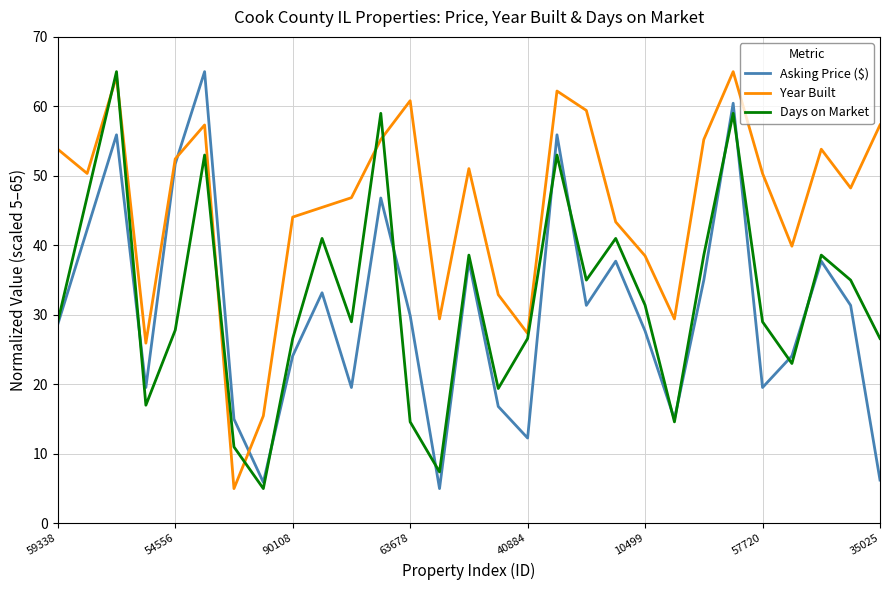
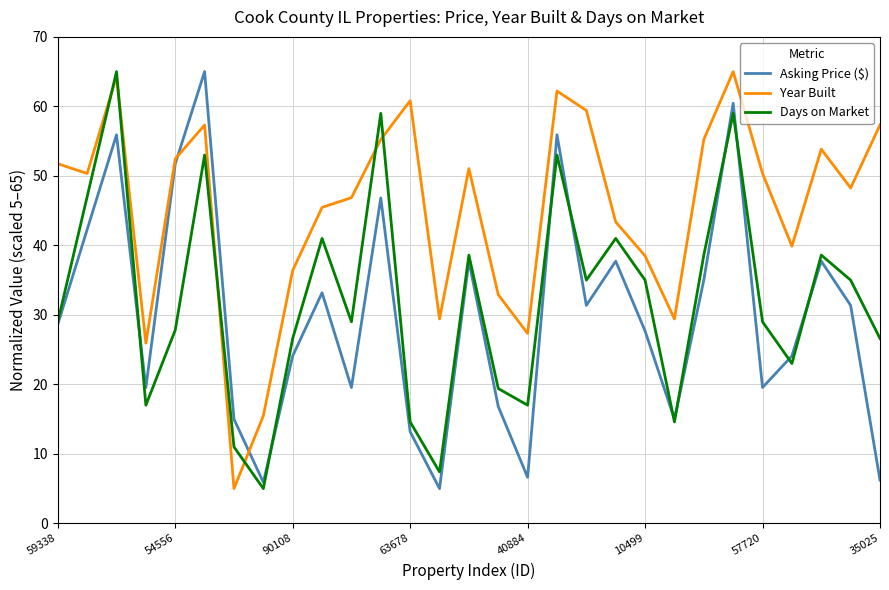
  {
    "Asking Price ($)": {
      "54556": 52,
      "90108": 24,
-     "63678": 30,
-     "40884": 12,
+     "63678": 13,
+     "40884": 7,
      "10499": 28,
      "57720": 20,
      "35025": 6
    },
    "Year Built": {
-     "59338": 54,
+     "59338": 52,
      "54556": 52,
-     "90108": 44,
+     "90108": 36,
      "63678": 61,
      "40884": 27,
      "10499": 38,
      "57720": 50,
      "35025": 57
    },
    "Days on Market": {
      "54556": 28,
      "90108": 27,
      "63678": 15,
-     "40884": 27,
-     "10499": 31,
+     "40884": 17,
+     "10499": 35,
      "57720": 29,
      "35025": 27
    }
  }
